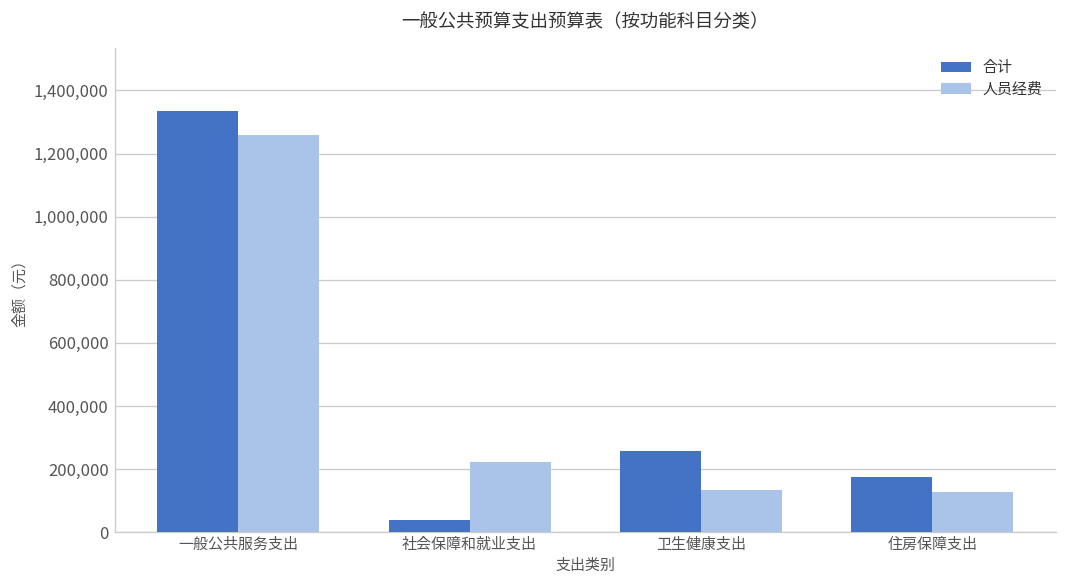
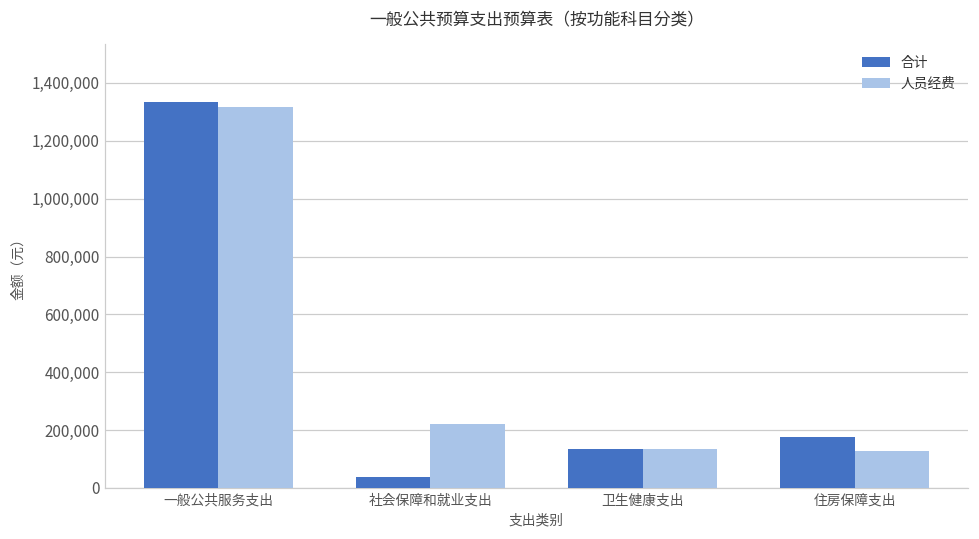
  {
    "合计": {
      "一般公共服务支出": "1,340,000",
      "社会保障和就业支出": "40,000",
-     "卫生健康支出": "260,000",
+     "卫生健康支出": "130,000",
      "住房保障支出": "180,000"
    },
    "人员经费": {
-     "一般公共服务支出": "1,260,000",
+     "一般公共服务支出": "1,320,000",
      "社会保障和就业支出": "220,000",
      "卫生健康支出": "130,000",
      "住房保障支出": "130,000"
    }
  }
